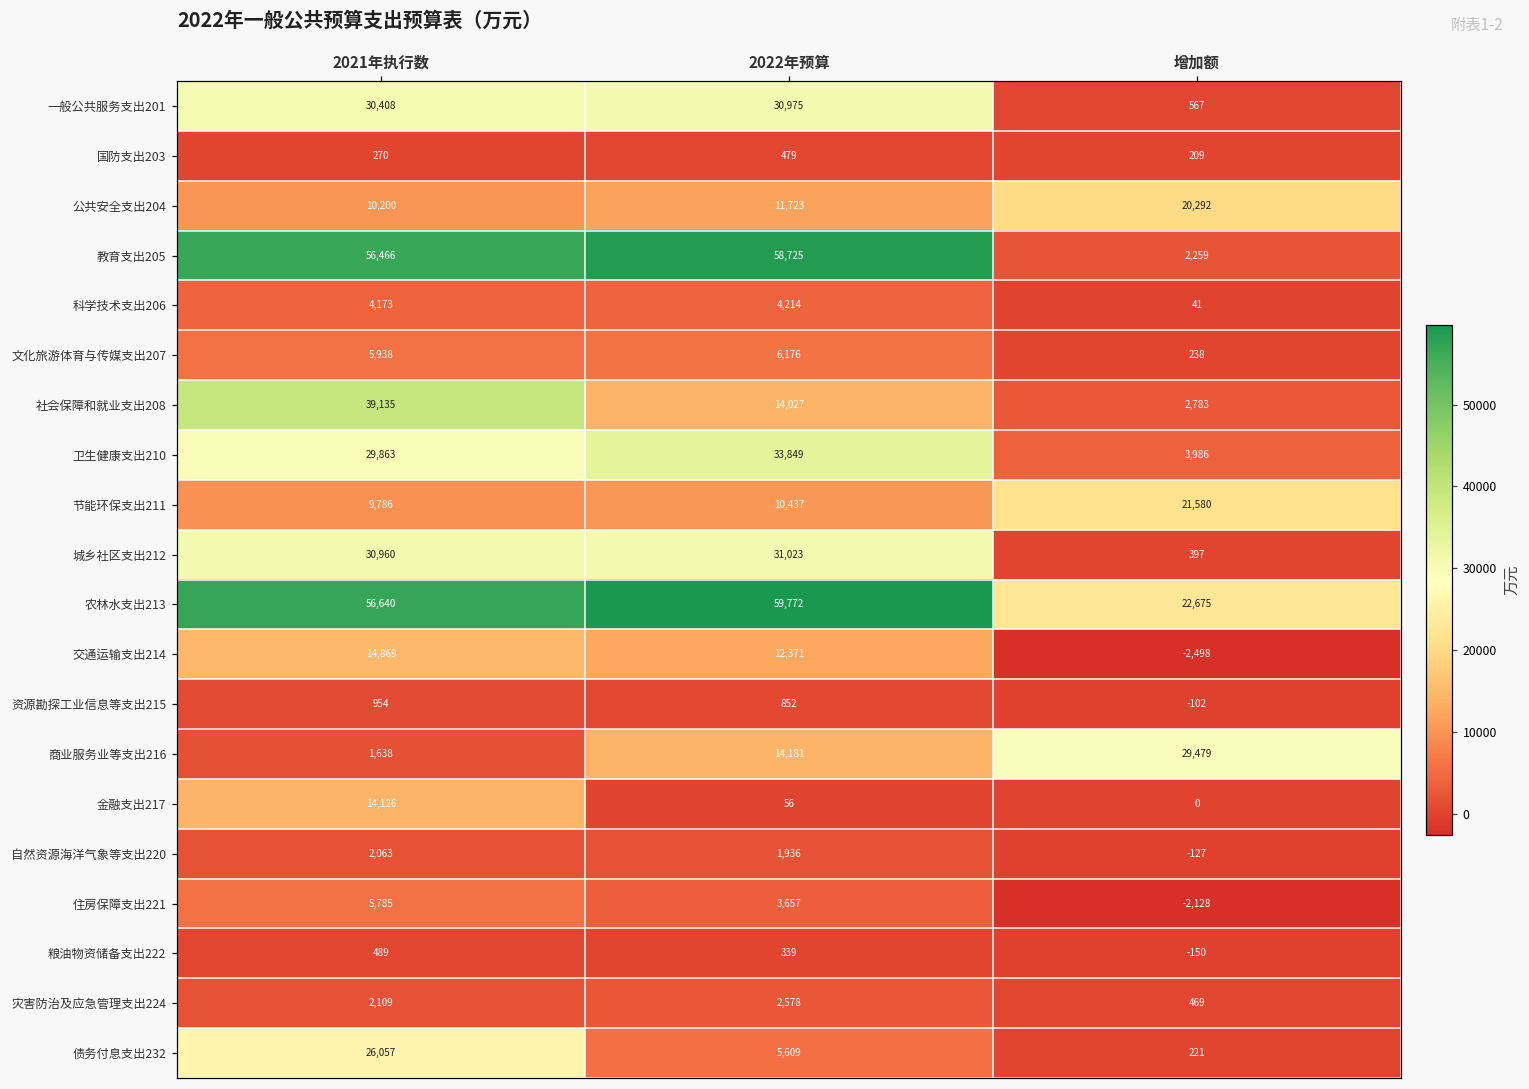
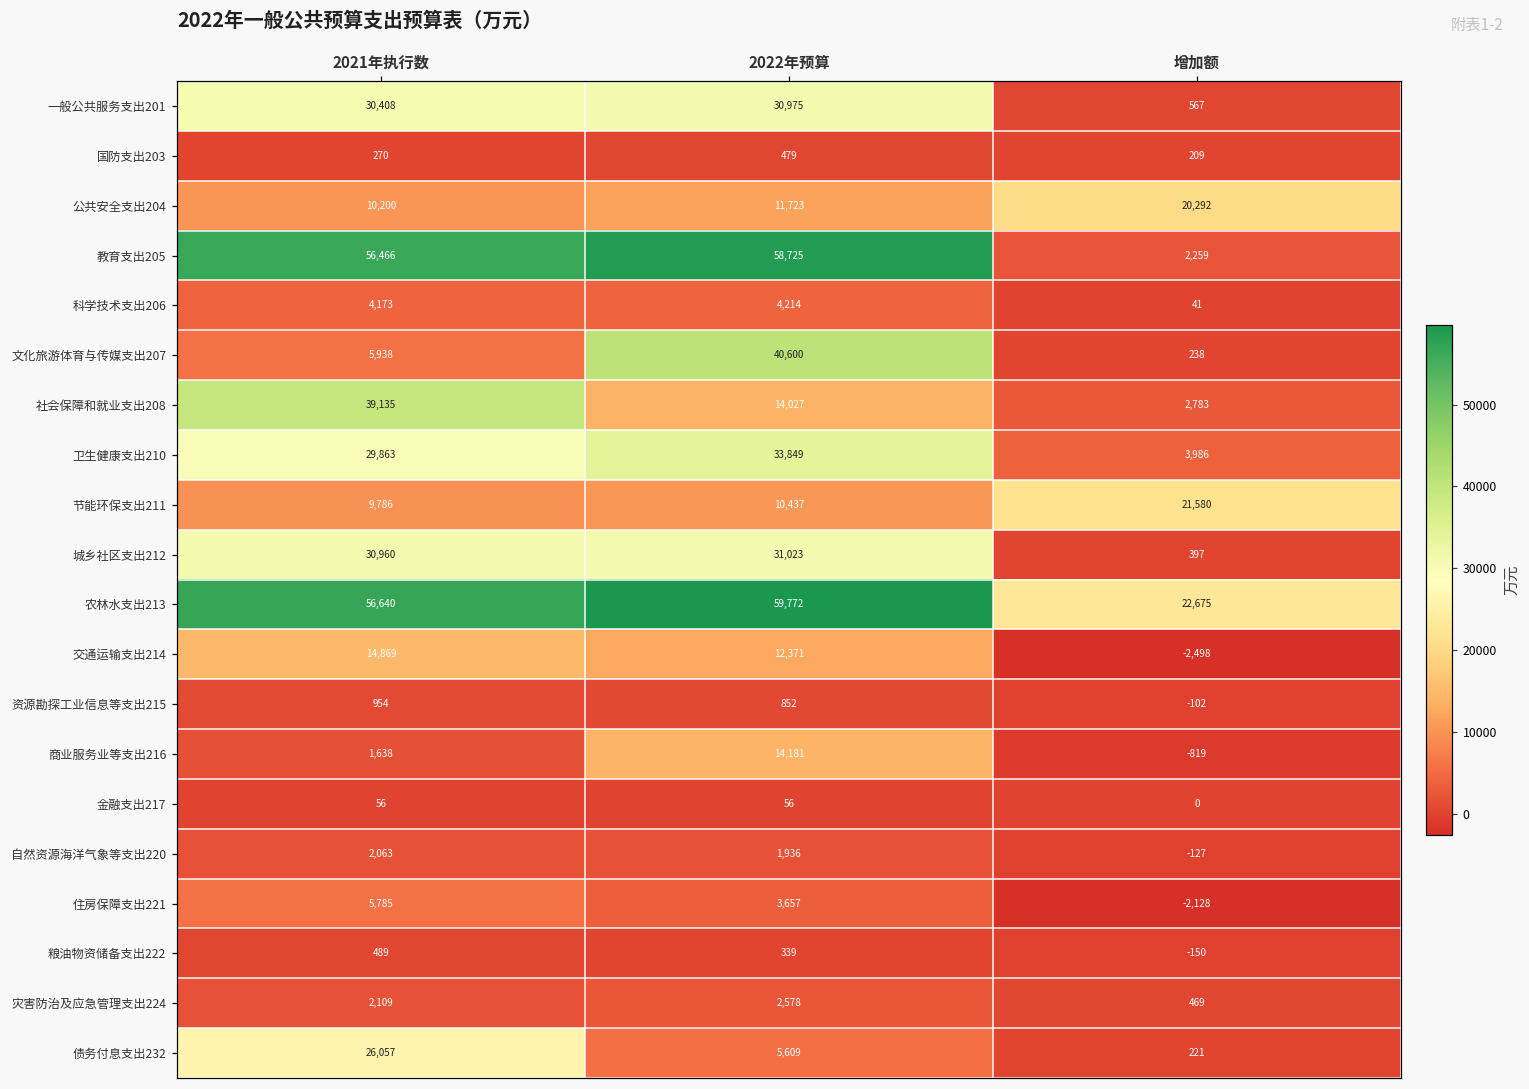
  {
    "一般公共服务支出201": {
      "2021年执行数": "30,408",
      "2022年预算": "30,975",
      "增加额": "567"
    },
    "国防支出203": {
      "2021年执行数": "270",
      "2022年预算": "479",
      "增加额": "209"
    },
    "公共安全支出204": {
      "2021年执行数": "10,200",
      "2022年预算": "11,723",
      "增加额": "20,292"
    },
    "教育支出205": {
      "2021年执行数": "56,466",
      "2022年预算": "58,725",
      "增加额": "2,259"
    },
    "科学技术支出206": {
      "2021年执行数": "4,173",
      "2022年预算": "4,214",
      "增加额": "41"
    },
    "文化旅游体育与传媒支出207": {
      "2021年执行数": "5,938",
-     "2022年预算": "6,176",
+     "2022年预算": "40,600",
      "增加额": "238"
    },
    "社会保障和就业支出208": {
      "2021年执行数": "39,135",
      "2022年预算": "14,027",
      "增加额": "2,783"
    },
    "卫生健康支出210": {
      "2021年执行数": "29,863",
      "2022年预算": "33,849",
      "增加额": "3,986"
    },
    "节能环保支出211": {
      "2021年执行数": "9,786",
      "2022年预算": "10,437",
      "增加额": "21,580"
    },
    "城乡社区支出212": {
      "2021年执行数": "30,960",
      "2022年预算": "31,023",
      "增加额": "397"
    },
    "农林水支出213": {
      "2021年执行数": "56,640",
      "2022年预算": "59,772",
      "增加额": "22,675"
    },
    "交通运输支出214": {
      "2021年执行数": "14,869",
      "2022年预算": "12,371",
      "增加额": "-2,498"
    },
    "资源勘探工业信息等支出215": {
      "2021年执行数": "954",
      "2022年预算": "852",
      "增加额": "-102"
    },
    "商业服务业等支出216": {
      "2021年执行数": "1,638",
      "2022年预算": "14,181",
-     "增加额": "29,479"
+     "增加额": "-819"
    },
    "金融支出217": {
-     "2021年执行数": "14,126",
+     "2021年执行数": "56",
      "2022年预算": "56",
      "增加额": "0"
    },
    "自然资源海洋气象等支出220": {
      "2021年执行数": "2,063",
      "2022年预算": "1,936",
      "增加额": "-127"
    },
    "住房保障支出221": {
      "2021年执行数": "5,785",
      "2022年预算": "3,657",
      "增加额": "-2,128"
    },
    "粮油物资储备支出222": {
      "2021年执行数": "489",
      "2022年预算": "339",
      "增加额": "-150"
    },
    "灾害防治及应急管理支出224": {
      "2021年执行数": "2,109",
      "2022年预算": "2,578",
      "增加额": "469"
    },
    "债务付息支出232": {
      "2021年执行数": "26,057",
      "2022年预算": "5,609",
      "增加额": "221"
    }
  }
